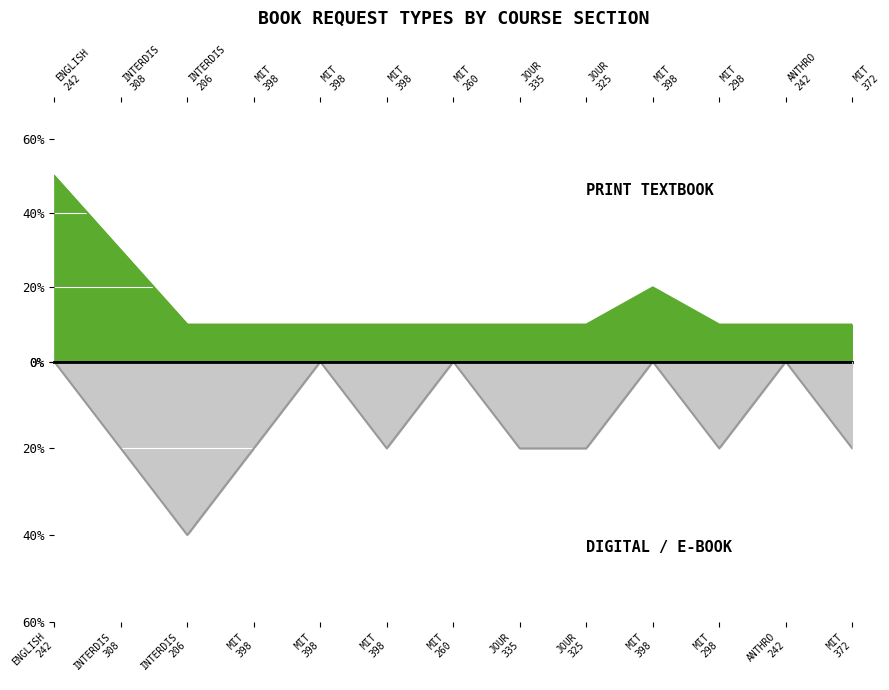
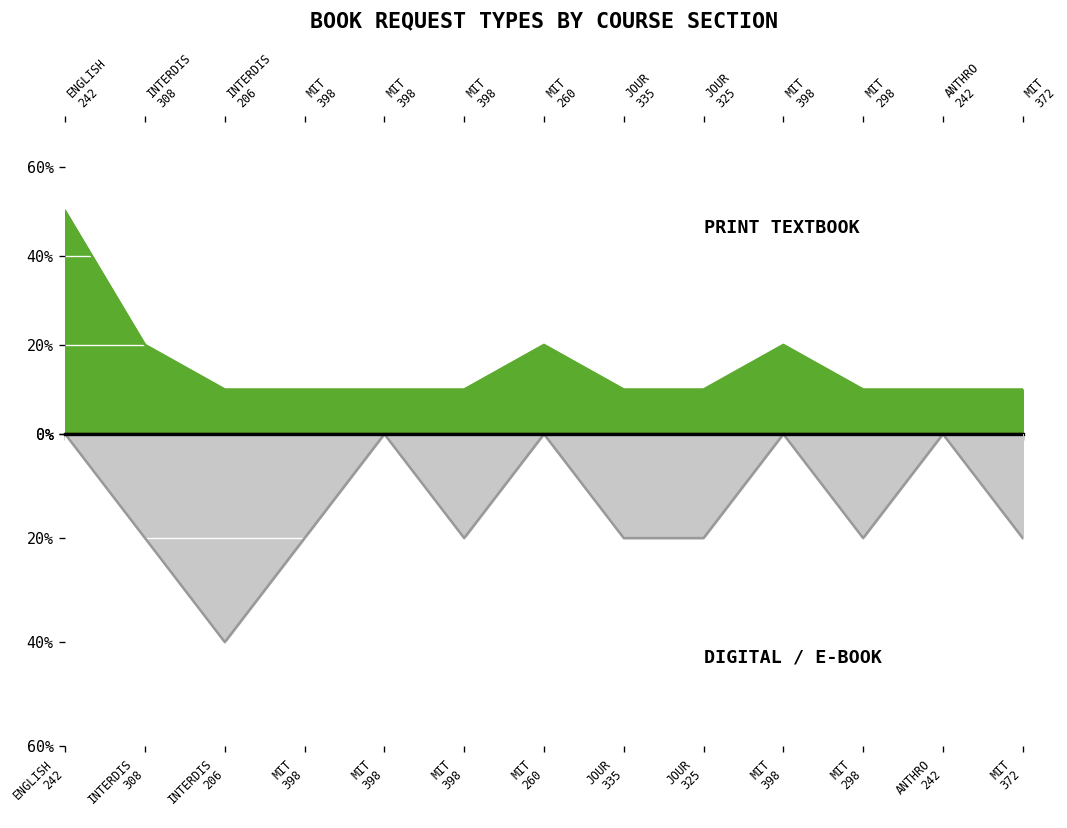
  {
    "BOOK REQUEST TYPES BY COURSE SECTION": {
      "ENGLISH 242": "50%",
-     "INTERDIS 308": "30%",
+     "INTERDIS 308": "20%",
      "INTERDIS 206": "10%",
-     "MIT 260": "10%",
+     "MIT 260": "20%",
      "JOUR 335": "10%",
      "JOUR 325": "10%",
      "MIT 298": "10%",
      "ANTHRO 242": "10%",
      "MIT 372": "10%"
    }
  }
